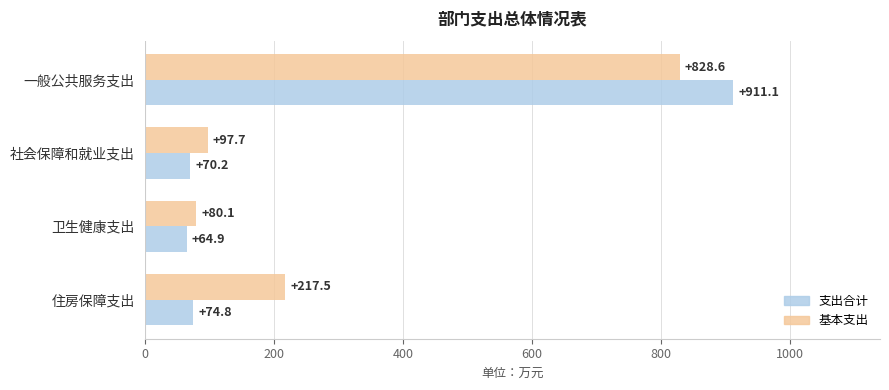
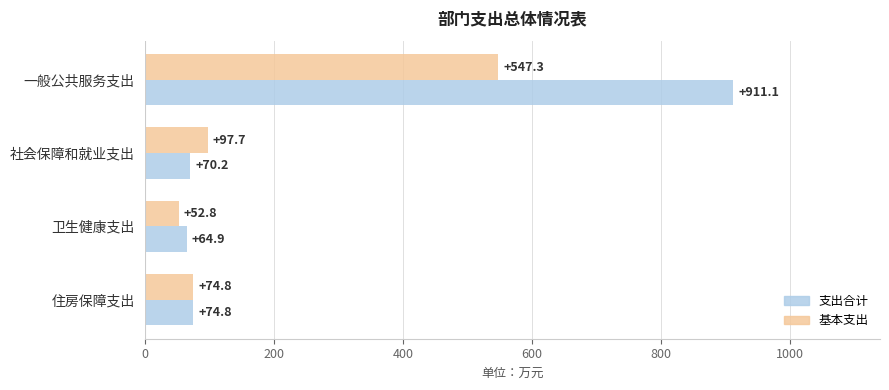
  {
    "支出合计": {
      "一般公共服务支出": "+911.1",
      "社会保障和就业支出": "+70.2",
      "卫生健康支出": "+64.9",
      "住房保障支出": "+74.8"
    },
    "基本支出": {
-     "一般公共服务支出": "+828.6",
+     "一般公共服务支出": "+547.3",
      "社会保障和就业支出": "+97.7",
-     "卫生健康支出": "+80.1",
-     "住房保障支出": "+217.5"
+     "卫生健康支出": "+52.8",
+     "住房保障支出": "+74.8"
    }
  }
